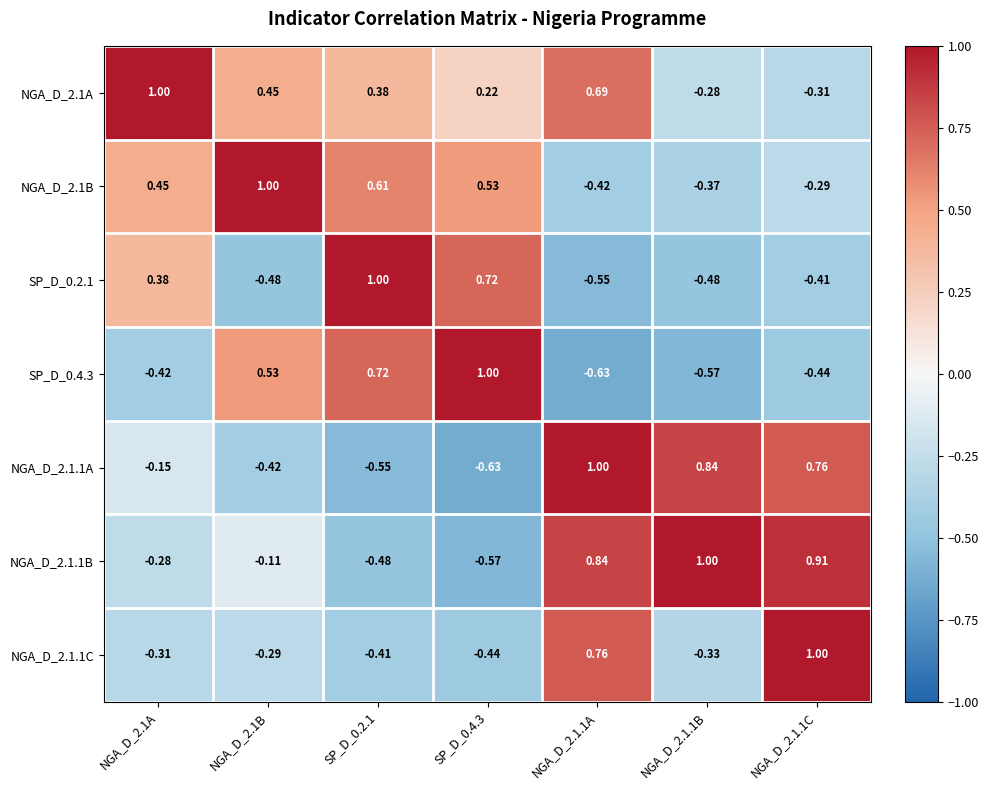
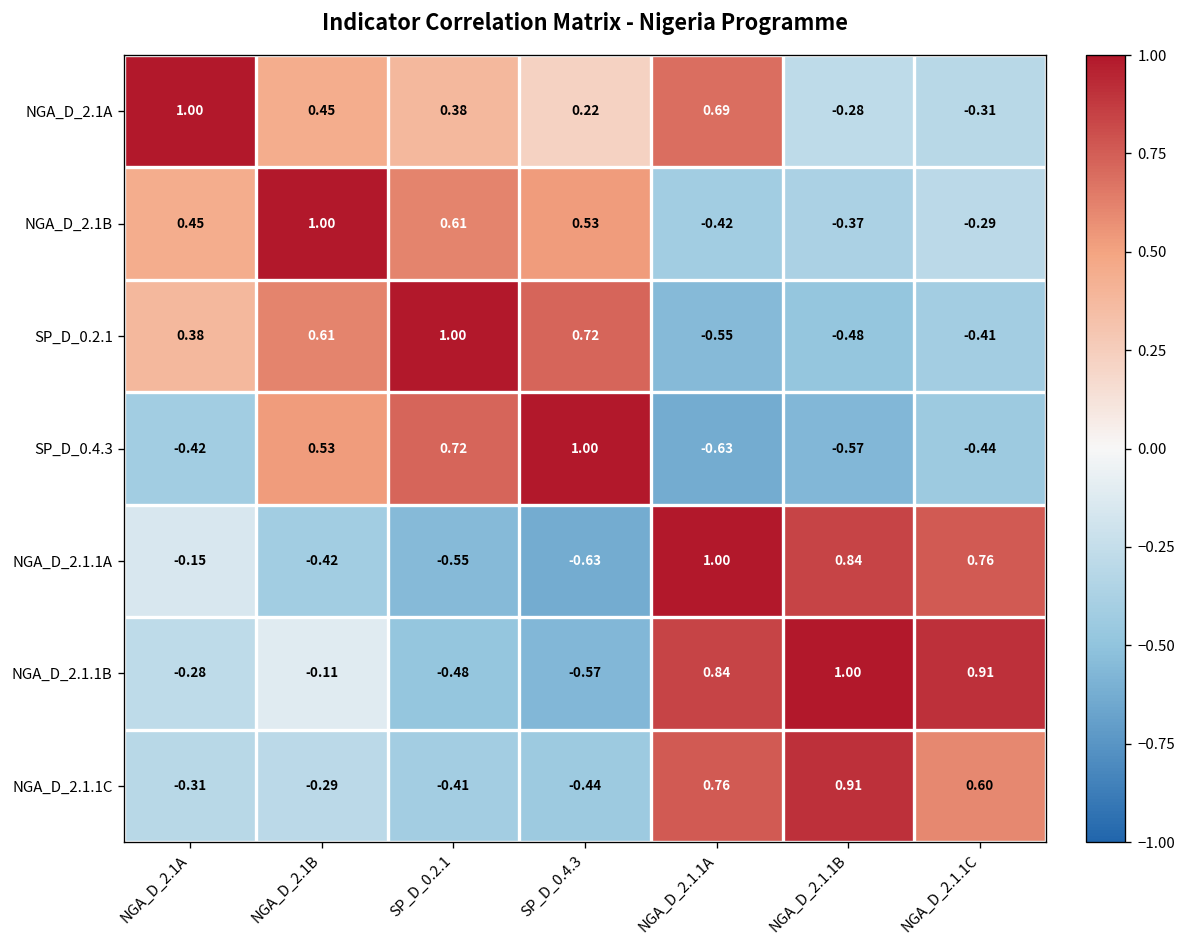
  {
    "NGA_D_2.1A": {
      "NGA_D_2.1A": 1.00,
      "NGA_D_2.1B": 0.45,
      "SP_D_0.2.1": 0.38,
      "SP_D_0.4.3": 0.22,
      "NGA_D_2.1.1A": 0.69,
      "NGA_D_2.1.1B": -0.28,
      "NGA_D_2.1.1C": -0.31
    },
    "NGA_D_2.1B": {
      "NGA_D_2.1A": 0.45,
      "NGA_D_2.1B": 1.00,
      "SP_D_0.2.1": 0.61,
      "SP_D_0.4.3": 0.53,
      "NGA_D_2.1.1A": -0.42,
      "NGA_D_2.1.1B": -0.37,
      "NGA_D_2.1.1C": -0.29
    },
    "SP_D_0.2.1": {
      "NGA_D_2.1A": 0.38,
-     "NGA_D_2.1B": -0.48,
+     "NGA_D_2.1B": 0.61,
      "SP_D_0.2.1": 1.00,
      "SP_D_0.4.3": 0.72,
      "NGA_D_2.1.1A": -0.55,
      "NGA_D_2.1.1B": -0.48,
      "NGA_D_2.1.1C": -0.41
    },
    "SP_D_0.4.3": {
      "NGA_D_2.1A": -0.42,
      "NGA_D_2.1B": 0.53,
      "SP_D_0.2.1": 0.72,
      "SP_D_0.4.3": 1.00,
      "NGA_D_2.1.1A": -0.63,
      "NGA_D_2.1.1B": -0.57,
      "NGA_D_2.1.1C": -0.44
    },
    "NGA_D_2.1.1A": {
      "NGA_D_2.1A": -0.15,
      "NGA_D_2.1B": -0.42,
      "SP_D_0.2.1": -0.55,
      "SP_D_0.4.3": -0.63,
      "NGA_D_2.1.1A": 1.00,
      "NGA_D_2.1.1B": 0.84,
      "NGA_D_2.1.1C": 0.76
    },
    "NGA_D_2.1.1B": {
      "NGA_D_2.1A": -0.28,
      "NGA_D_2.1B": -0.11,
      "SP_D_0.2.1": -0.48,
      "SP_D_0.4.3": -0.57,
      "NGA_D_2.1.1A": 0.84,
      "NGA_D_2.1.1B": 1.00,
      "NGA_D_2.1.1C": 0.91
    },
    "NGA_D_2.1.1C": {
      "NGA_D_2.1A": -0.31,
      "NGA_D_2.1B": -0.29,
      "SP_D_0.2.1": -0.41,
      "SP_D_0.4.3": -0.44,
      "NGA_D_2.1.1A": 0.76,
-     "NGA_D_2.1.1B": -0.33,
-     "NGA_D_2.1.1C": 1.00
+     "NGA_D_2.1.1B": 0.91,
+     "NGA_D_2.1.1C": 0.60
    }
  }
